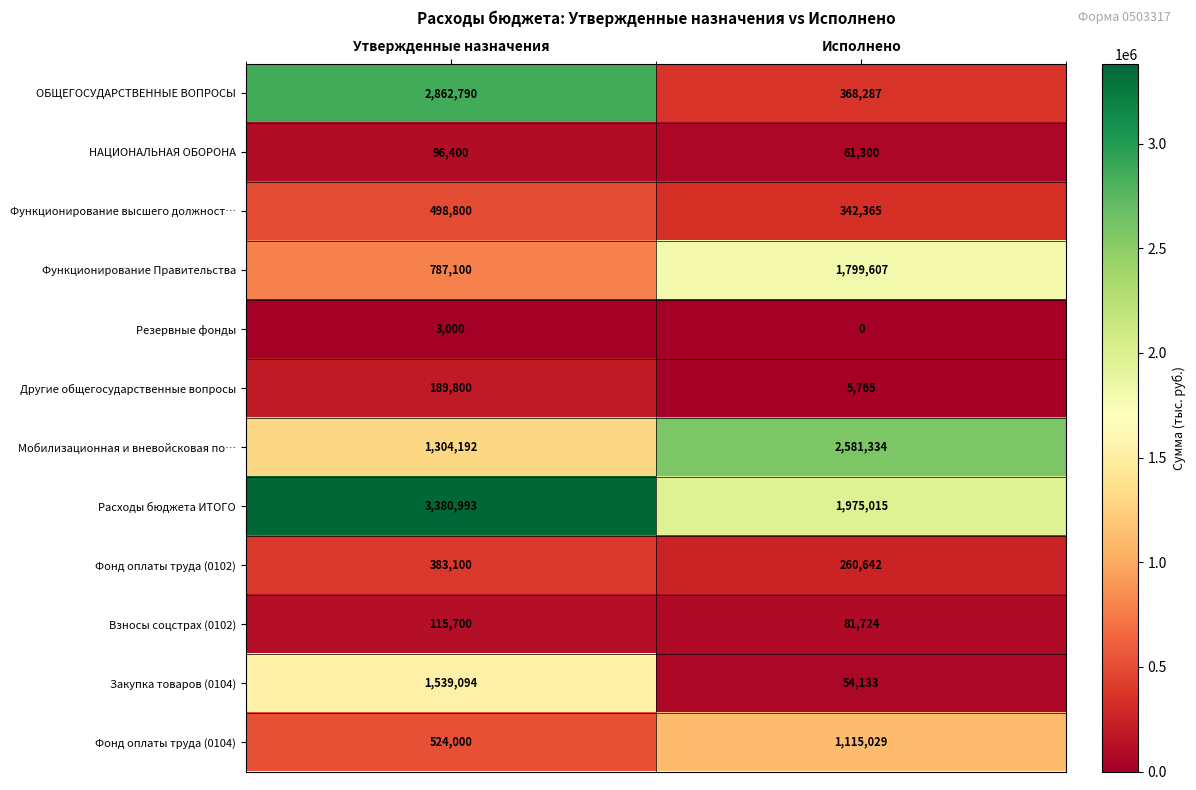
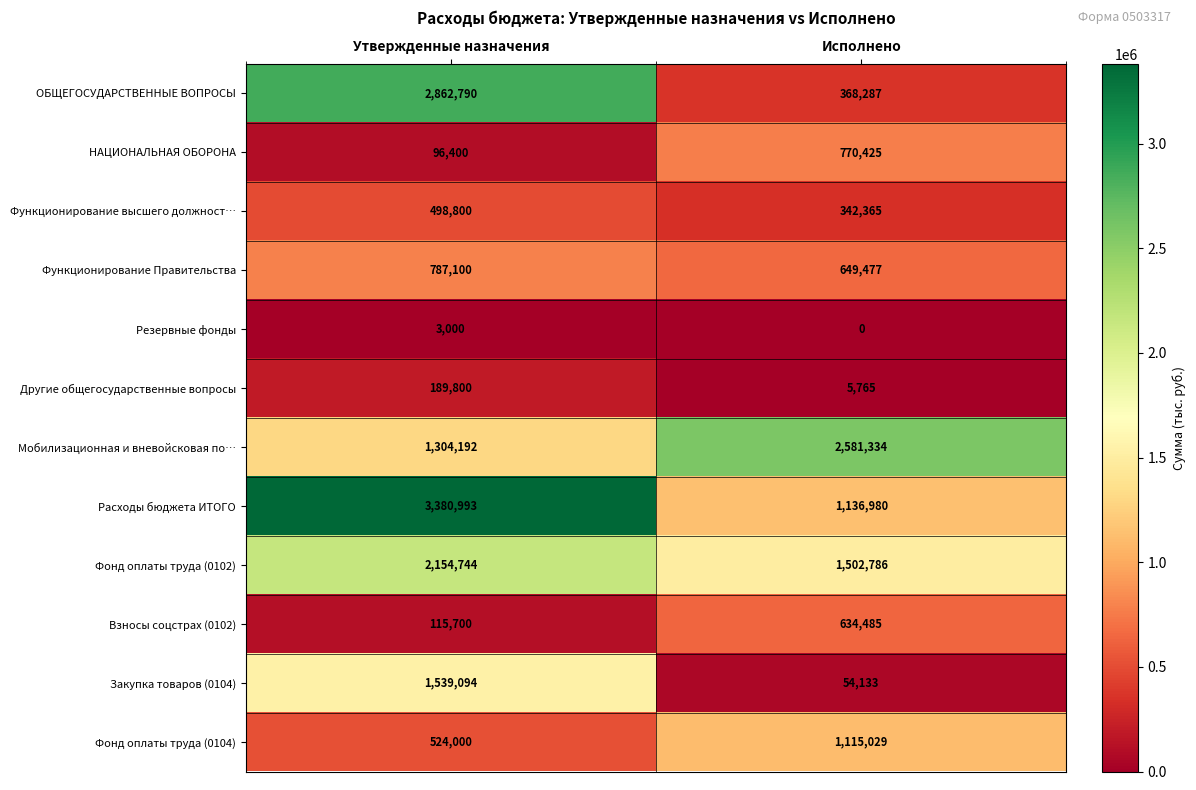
  {
    "ОБЩЕГОСУДАРСТВЕННЫЕ ВОПРОСЫ": {
      "Утвержденные назначения": "2,862,790",
      "Исполнено": "368,287"
    },
    "НАЦИОНАЛЬНАЯ ОБОРОНА": {
      "Утвержденные назначения": "96,400",
-     "Исполнено": "61,300"
+     "Исполнено": "770,425"
    },
    "Функционирование высшего должност…": {
      "Утвержденные назначения": "498,800",
      "Исполнено": "342,365"
    },
    "Функционирование Правительства": {
      "Утвержденные назначения": "787,100",
-     "Исполнено": "1,799,607"
+     "Исполнено": "649,477"
    },
    "Резервные фонды": {
      "Утвержденные назначения": "3,000",
      "Исполнено": "0"
    },
    "Другие общегосударственные вопросы": {
      "Утвержденные назначения": "189,800",
      "Исполнено": "5,765"
    },
    "Мобилизационная и вневойсковая по…": {
      "Утвержденные назначения": "1,304,192",
      "Исполнено": "2,581,334"
    },
    "Расходы бюджета ИТОГО": {
      "Утвержденные назначения": "3,380,993",
-     "Исполнено": "1,975,015"
+     "Исполнено": "1,136,980"
    },
    "Фонд оплаты труда (0102)": {
-     "Утвержденные назначения": "383,100",
-     "Исполнено": "260,642"
+     "Утвержденные назначения": "2,154,744",
+     "Исполнено": "1,502,786"
    },
    "Взносы соцстрах (0102)": {
      "Утвержденные назначения": "115,700",
-     "Исполнено": "81,724"
+     "Исполнено": "634,485"
    },
    "Закупка товаров (0104)": {
      "Утвержденные назначения": "1,539,094",
      "Исполнено": "54,133"
    },
    "Фонд оплаты труда (0104)": {
      "Утвержденные назначения": "524,000",
      "Исполнено": "1,115,029"
    }
  }
